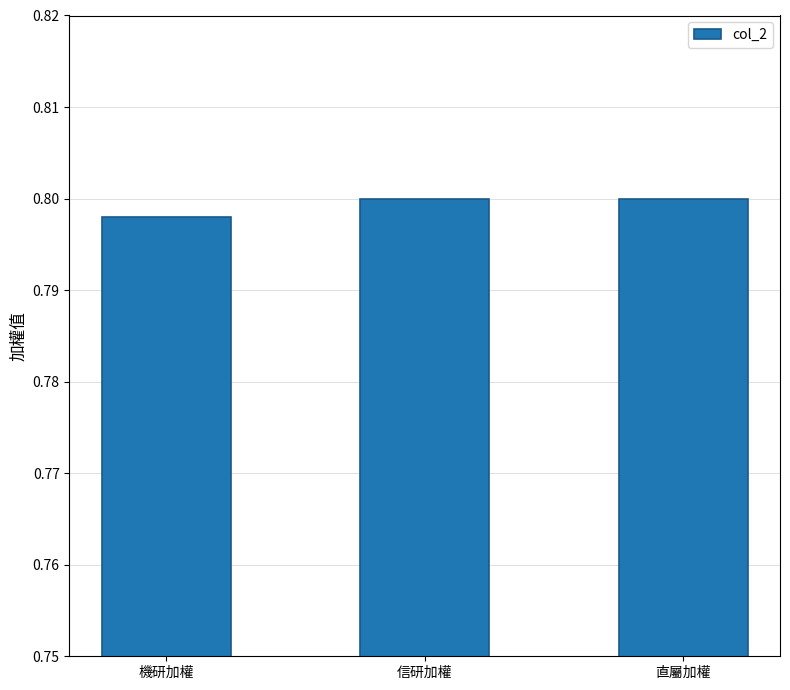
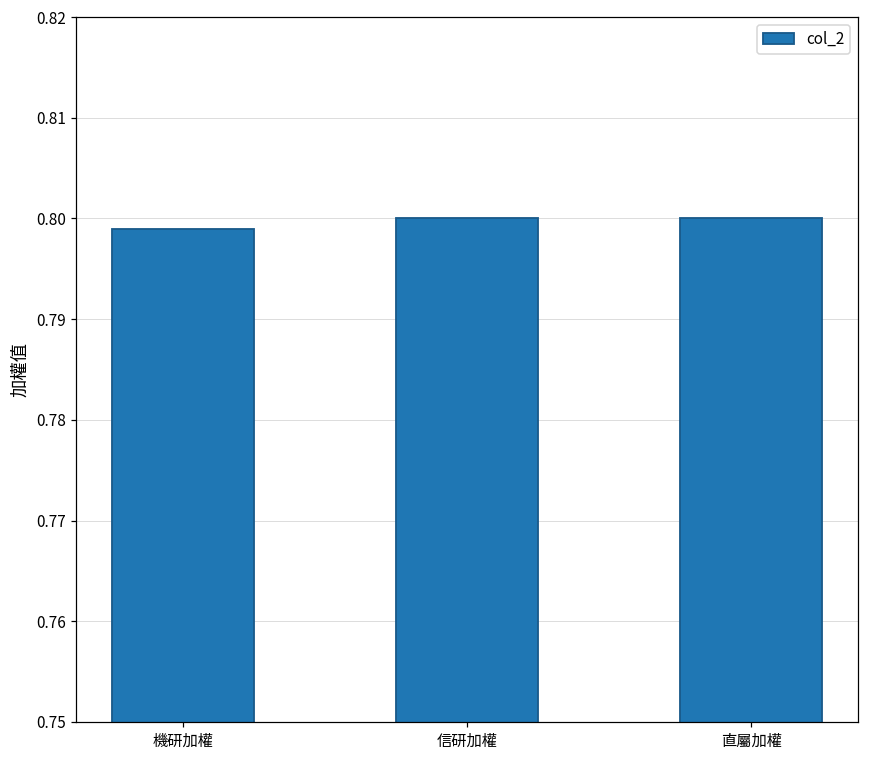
  {
-   "機研加權": 0.798,
+   "機研加權": 0.799,
    "信研加權": 0.800,
    "直屬加權": 0.800
  }
